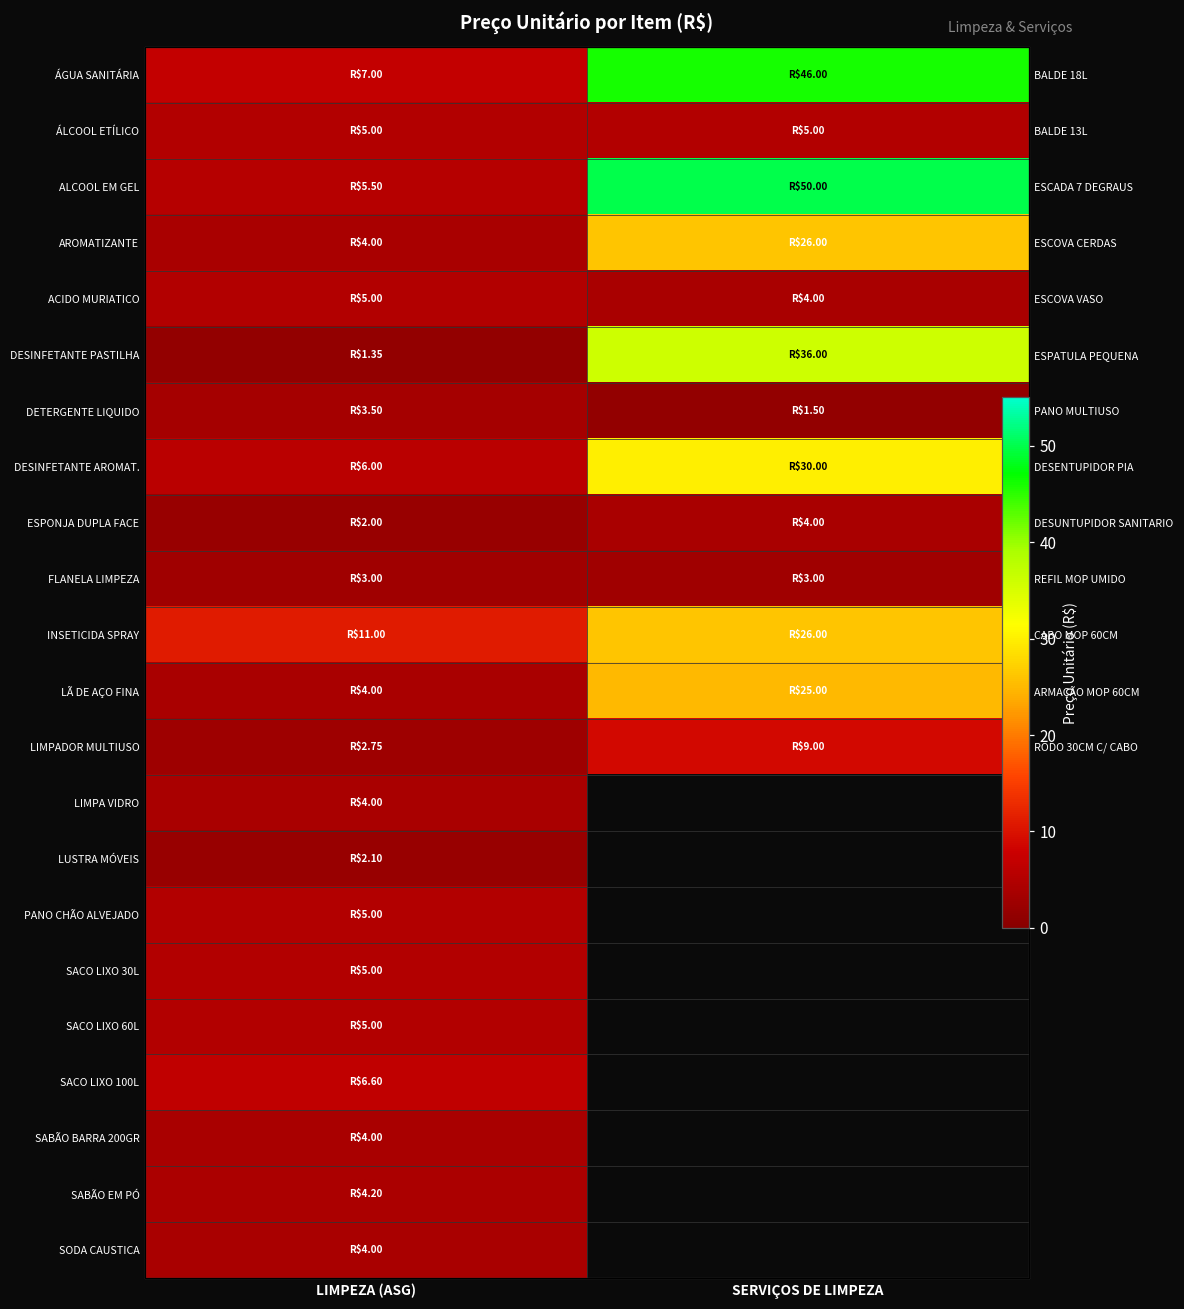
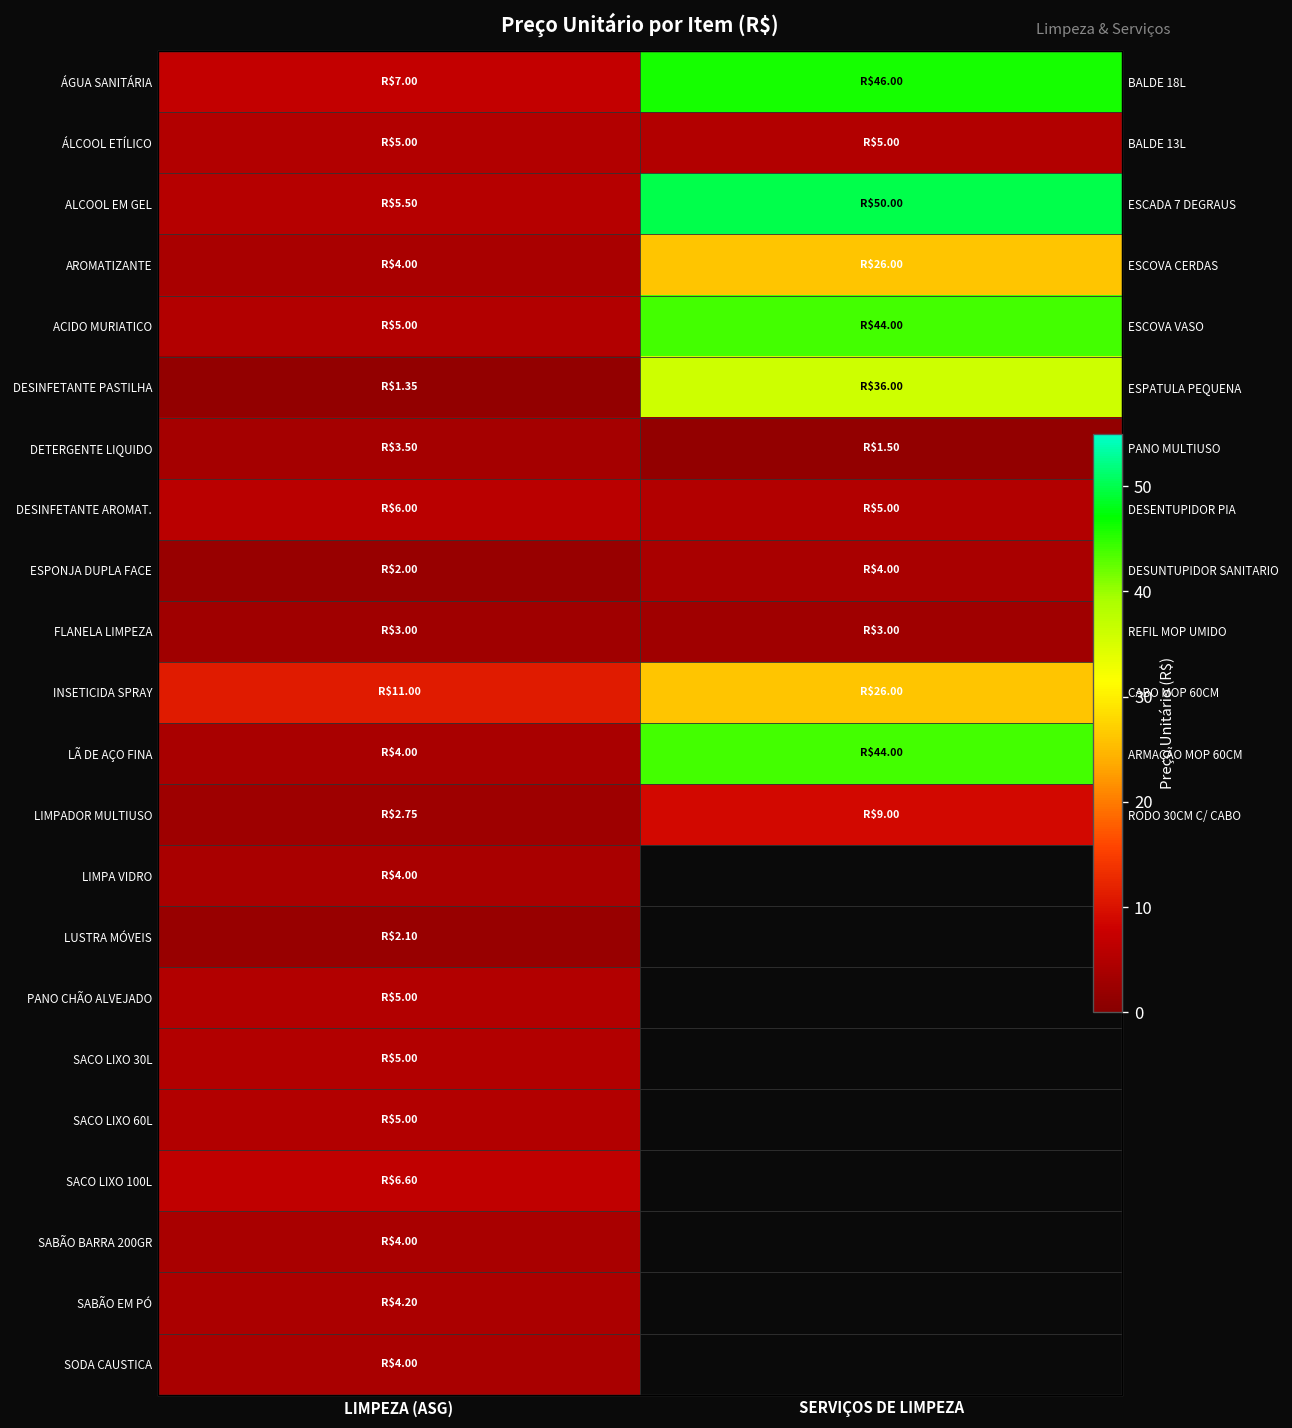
  {
    "ÁGUA SANITÁRIA": {
      "LIMPEZA (ASG)": "$7.00",
      "SERVIÇOS DE LIMPEZA": "$46.00"
    },
    "ÁLCOOL ETÍLICO": {
      "LIMPEZA (ASG)": "$5.00",
      "SERVIÇOS DE LIMPEZA": "$5.00"
    },
    "ALCOOL EM GEL": {
      "LIMPEZA (ASG)": "$5.50",
      "SERVIÇOS DE LIMPEZA": "$50.00"
    },
    "AROMATIZANTE": {
      "LIMPEZA (ASG)": "$4.00",
      "SERVIÇOS DE LIMPEZA": "$26.00"
    },
    "ACIDO MURIATICO": {
      "LIMPEZA (ASG)": "$5.00",
-     "SERVIÇOS DE LIMPEZA": "$4.00"
+     "SERVIÇOS DE LIMPEZA": "$44.00"
    },
    "DESINFETANTE PASTILHA": {
      "LIMPEZA (ASG)": "$1.35",
      "SERVIÇOS DE LIMPEZA": "$36.00"
    },
    "DETERGENTE LIQUIDO": {
      "LIMPEZA (ASG)": "$3.50",
      "SERVIÇOS DE LIMPEZA": "$1.50"
    },
    "DESINFETANTE AROMAT.": {
      "LIMPEZA (ASG)": "$6.00",
-     "SERVIÇOS DE LIMPEZA": "$30.00"
+     "SERVIÇOS DE LIMPEZA": "$5.00"
    },
    "ESPONJA DUPLA FACE": {
      "LIMPEZA (ASG)": "$2.00",
      "SERVIÇOS DE LIMPEZA": "$4.00"
    },
    "FLANELA LIMPEZA": {
      "LIMPEZA (ASG)": "$3.00",
      "SERVIÇOS DE LIMPEZA": "$3.00"
    },
    "INSETICIDA SPRAY": {
      "LIMPEZA (ASG)": "$11.00",
      "SERVIÇOS DE LIMPEZA": "$26.00"
    },
    "LÃ DE AÇO FINA": {
      "LIMPEZA (ASG)": "$4.00",
-     "SERVIÇOS DE LIMPEZA": "$25.00"
+     "SERVIÇOS DE LIMPEZA": "$44.00"
    },
    "LIMPADOR MULTIUSO": {
      "LIMPEZA (ASG)": "$2.75",
      "SERVIÇOS DE LIMPEZA": "$9.00"
    },
    "LIMPA VIDRO": {
      "LIMPEZA (ASG)": "$4.00"
    },
    "LUSTRA MÓVEIS": {
      "LIMPEZA (ASG)": "$2.10"
    },
    "PANO CHÃO ALVEJADO": {
      "LIMPEZA (ASG)": "$5.00"
    },
    "SACO LIXO 30L": {
      "LIMPEZA (ASG)": "$5.00"
    },
    "SACO LIXO 60L": {
      "LIMPEZA (ASG)": "$5.00"
    },
    "SACO LIXO 100L": {
      "LIMPEZA (ASG)": "$6.60"
    },
    "SABÃO BARRA 200GR": {
      "LIMPEZA (ASG)": "$4.00"
    },
    "SABÃO EM PÓ": {
      "LIMPEZA (ASG)": "$4.20"
    },
    "SODA CAUSTICA": {
      "LIMPEZA (ASG)": "$4.00"
    }
  }
